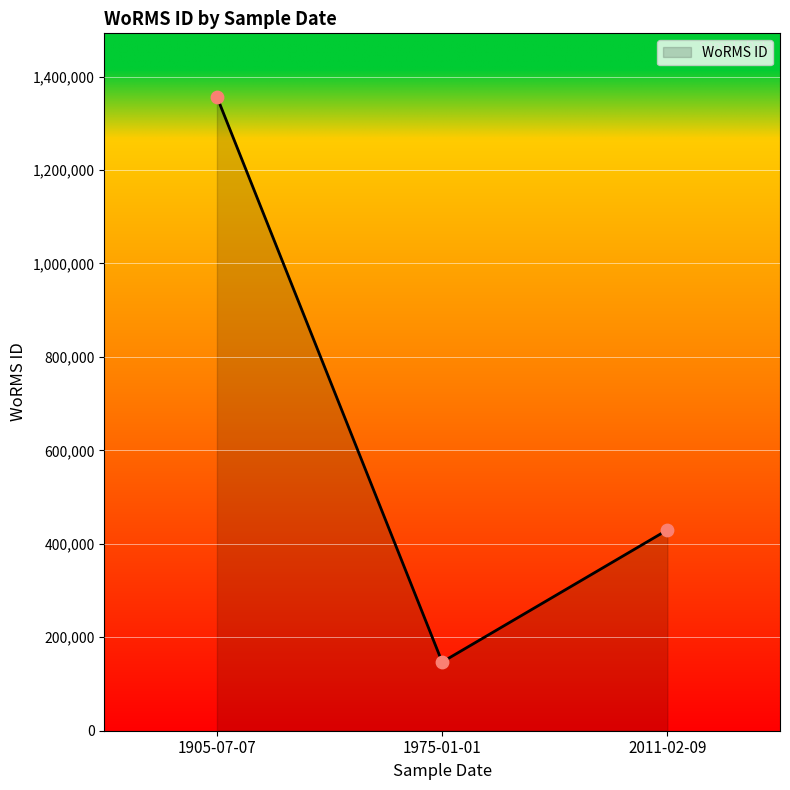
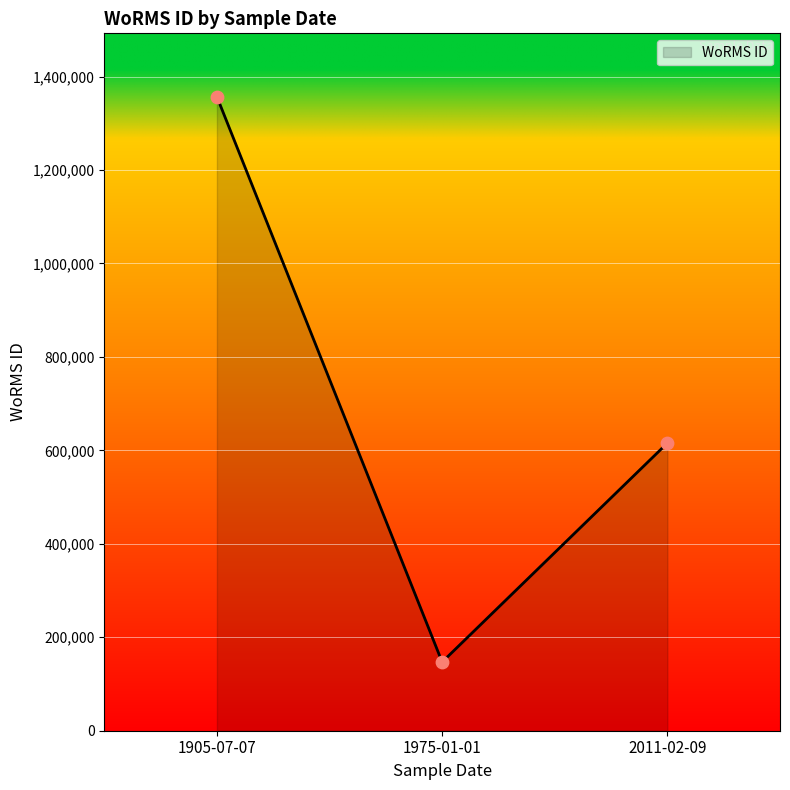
  {
    "1905-07-07": "1,360,000",
    "1975-01-01": "150,000",
-   "2011-02-09": "430,000"
+   "2011-02-09": "620,000"
  }
